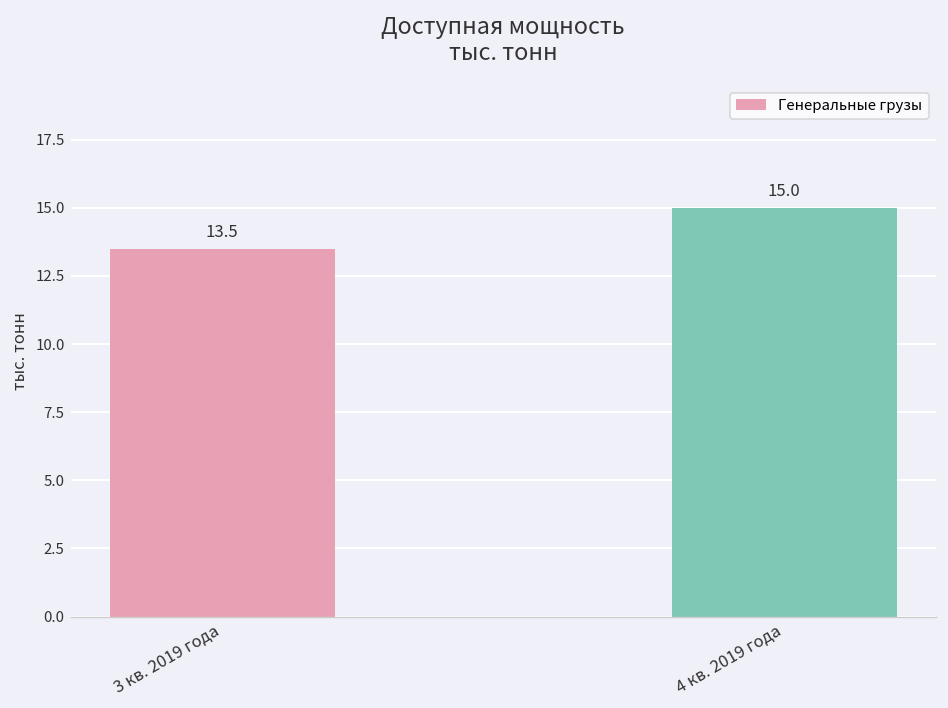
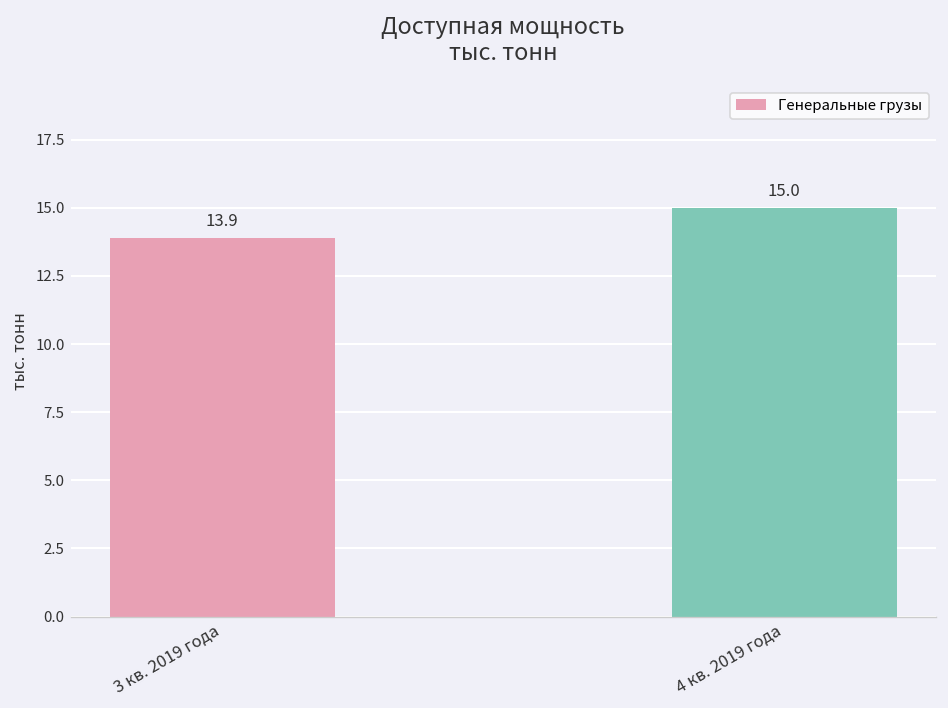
  {
-   "3 кв. 2019 года": 13.5,
+   "3 кв. 2019 года": 13.9,
    "4 кв. 2019 года": 15.0
  }
